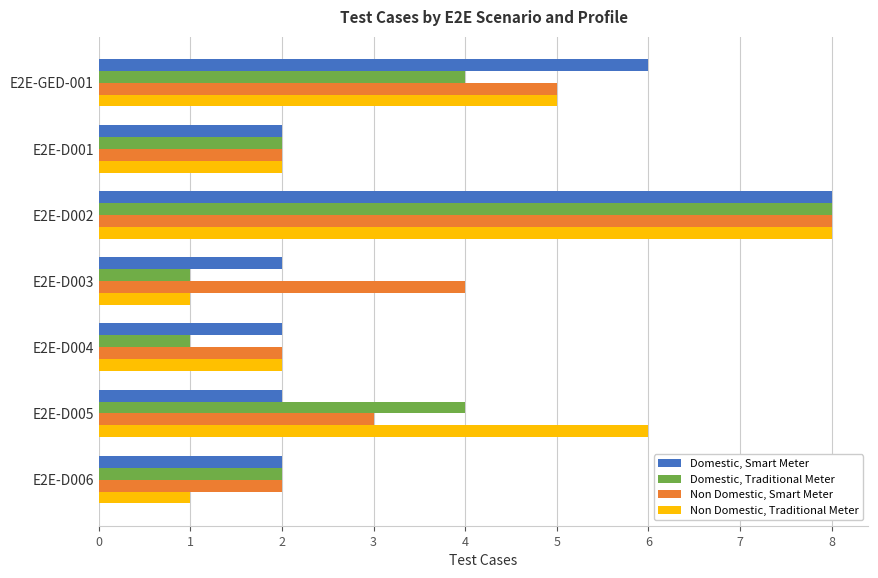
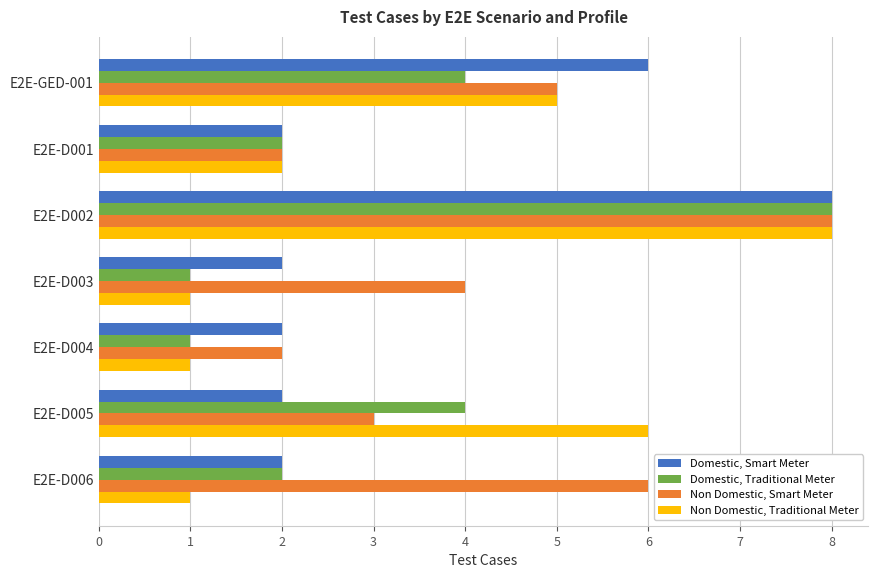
  {
    "Domestic, Smart Meter": {
      "E2E-GED-001": 6,
      "E2E-D001": 2,
      "E2E-D002": 8,
      "E2E-D003": 2,
      "E2E-D004": 2,
      "E2E-D005": 2,
      "E2E-D006": 2
    },
    "Domestic, Traditional Meter": {
      "E2E-GED-001": 4,
      "E2E-D001": 2,
      "E2E-D002": 8,
      "E2E-D003": 1,
      "E2E-D004": 1,
      "E2E-D005": 4,
      "E2E-D006": 2
    },
    "Non Domestic, Smart Meter": {
      "E2E-GED-001": 5,
      "E2E-D001": 2,
      "E2E-D002": 8,
      "E2E-D003": 4,
      "E2E-D004": 2,
      "E2E-D005": 3,
-     "E2E-D006": 2
+     "E2E-D006": 6
    },
    "Non Domestic, Traditional Meter": {
      "E2E-GED-001": 5,
      "E2E-D001": 2,
      "E2E-D002": 8,
      "E2E-D003": 1,
-     "E2E-D004": 2,
+     "E2E-D004": 1,
      "E2E-D005": 6,
      "E2E-D006": 1
    }
  }
